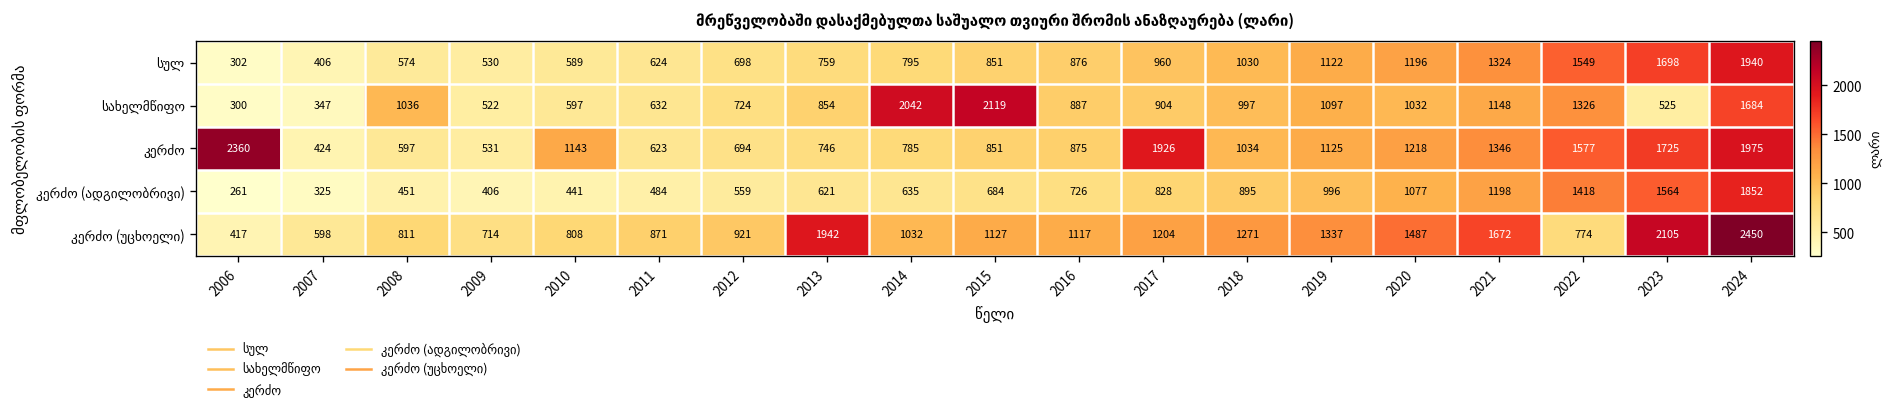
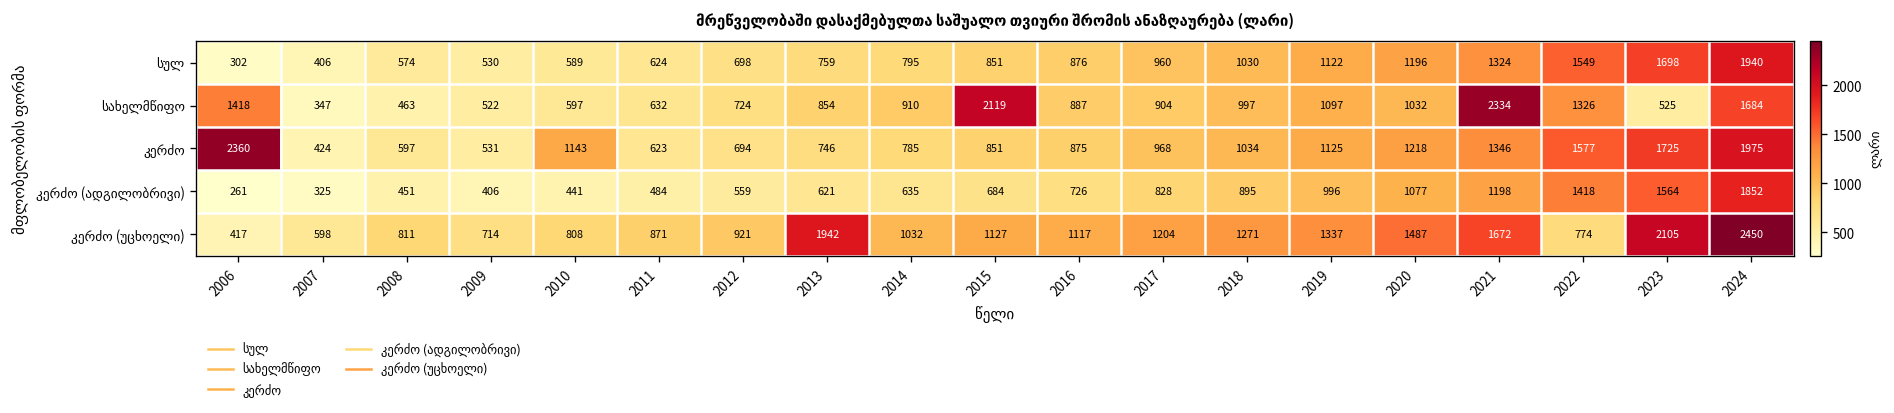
  {
    "სულ": {
      "2006": 302,
      "2007": 406,
      "2008": 574,
      "2009": 530,
      "2010": 589,
      "2011": 624,
      "2012": 698,
      "2013": 759,
      "2014": 795,
      "2015": 851,
      "2016": 876,
      "2017": 960,
      "2018": 1030,
      "2019": 1122,
      "2020": 1196,
      "2021": 1324,
      "2022": 1549,
      "2023": 1698,
      "2024": 1940
    },
    "სახელმწიფო": {
-     "2006": 300,
+     "2006": 1418,
      "2007": 347,
-     "2008": 1036,
+     "2008": 463,
      "2009": 522,
      "2010": 597,
      "2011": 632,
      "2012": 724,
      "2013": 854,
-     "2014": 2042,
+     "2014": 910,
      "2015": 2119,
      "2016": 887,
      "2017": 904,
      "2018": 997,
      "2019": 1097,
      "2020": 1032,
-     "2021": 1148,
+     "2021": 2334,
      "2022": 1326,
      "2023": 525,
      "2024": 1684
    },
    "კერძო": {
      "2006": 2360,
      "2007": 424,
      "2008": 597,
      "2009": 531,
      "2010": 1143,
      "2011": 623,
      "2012": 694,
      "2013": 746,
      "2014": 785,
      "2015": 851,
      "2016": 875,
-     "2017": 1926,
+     "2017": 968,
      "2018": 1034,
      "2019": 1125,
      "2020": 1218,
      "2021": 1346,
      "2022": 1577,
      "2023": 1725,
      "2024": 1975
    },
    "კერძო (ადგილობრივი)": {
      "2006": 261,
      "2007": 325,
      "2008": 451,
      "2009": 406,
      "2010": 441,
      "2011": 484,
      "2012": 559,
      "2013": 621,
      "2014": 635,
      "2015": 684,
      "2016": 726,
      "2017": 828,
      "2018": 895,
      "2019": 996,
      "2020": 1077,
      "2021": 1198,
      "2022": 1418,
      "2023": 1564,
      "2024": 1852
    },
    "კერძო (უცხოელი)": {
      "2006": 417,
      "2007": 598,
      "2008": 811,
      "2009": 714,
      "2010": 808,
      "2011": 871,
      "2012": 921,
      "2013": 1942,
      "2014": 1032,
      "2015": 1127,
      "2016": 1117,
      "2017": 1204,
      "2018": 1271,
      "2019": 1337,
      "2020": 1487,
      "2021": 1672,
      "2022": 774,
      "2023": 2105,
      "2024": 2450
    }
  }
